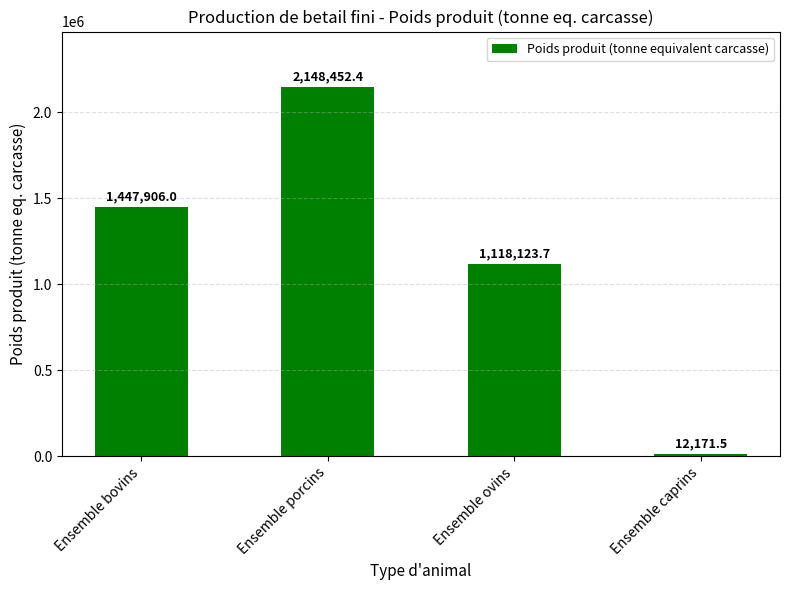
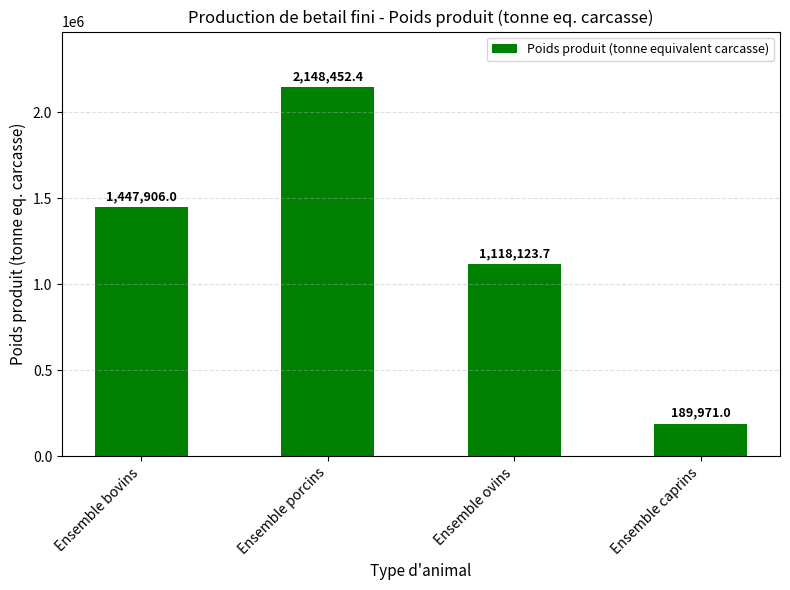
  {
    "Ensemble bovins": "1,447,906.0",
    "Ensemble porcins": "2,148,452.4",
    "Ensemble ovins": "1,118,123.7",
-   "Ensemble caprins": "12,171.5"
+   "Ensemble caprins": "189,971.0"
  }
